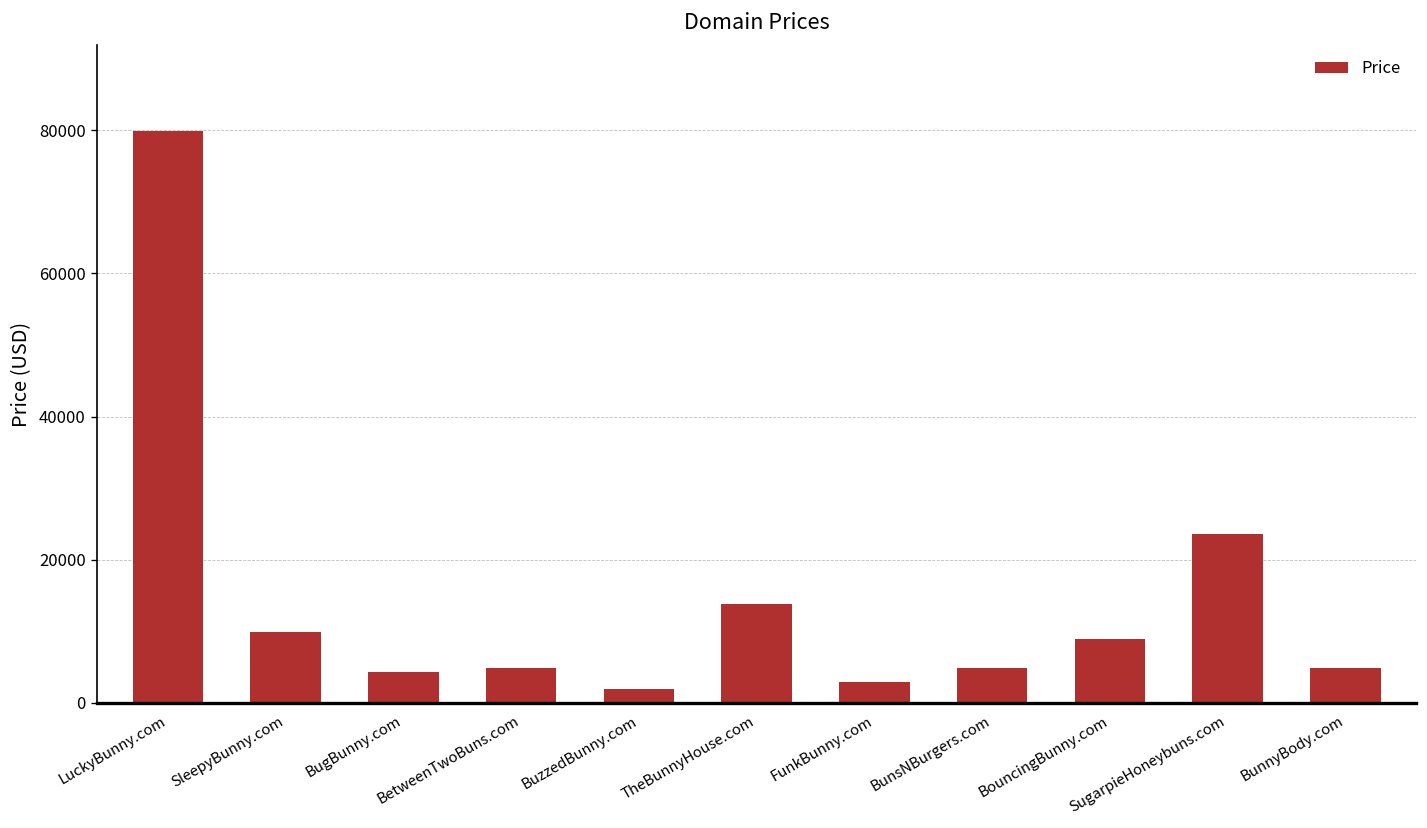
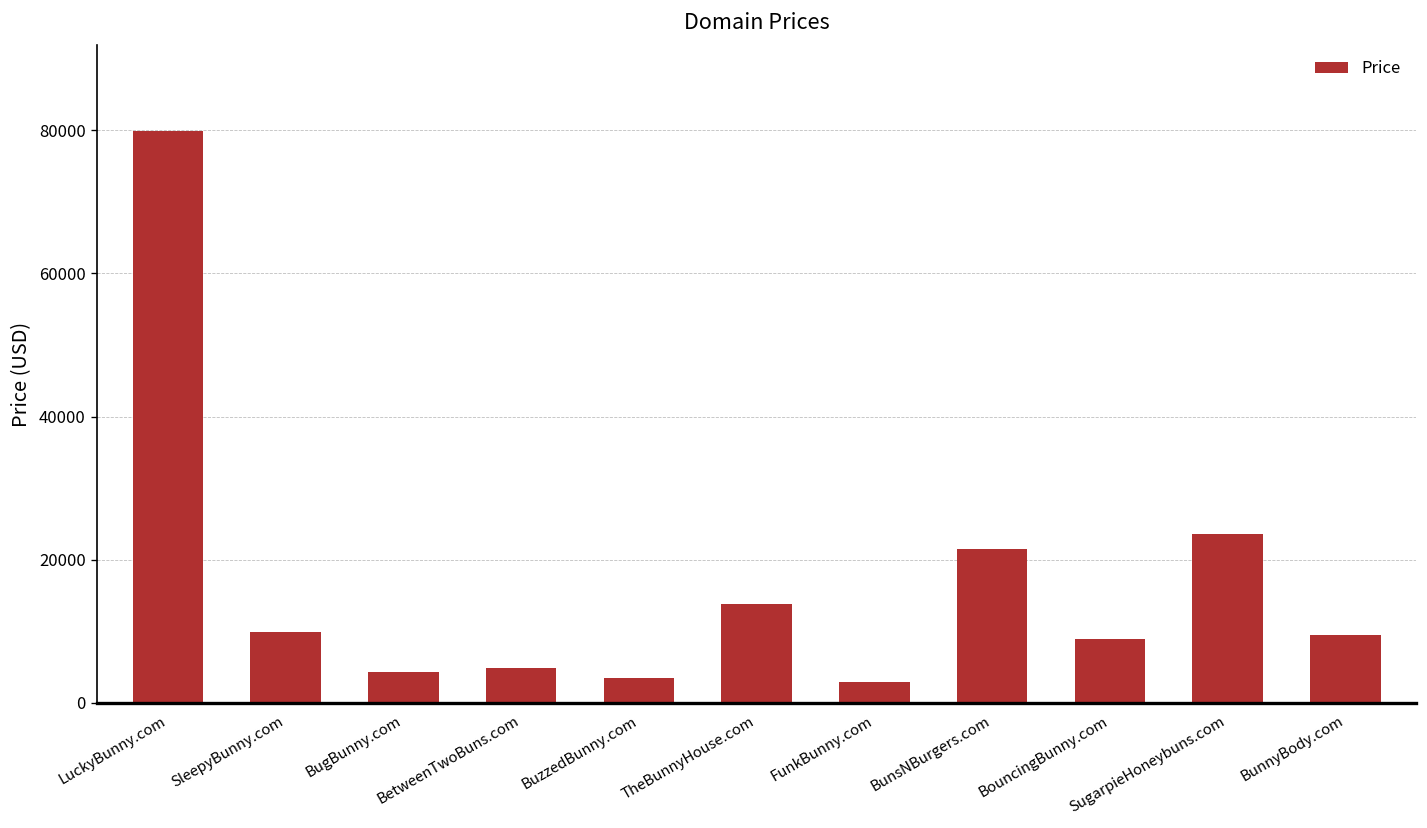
  {
    "LuckyBunny.com": 80000,
    "SleepyBunny.com": 10000,
    "BugBunny.com": 4000,
    "BetweenTwoBuns.com": 5000,
-   "BuzzedBunny.com": 2000,
+   "BuzzedBunny.com": 3000,
    "TheBunnyHouse.com": 14000,
    "FunkBunny.com": 3000,
-   "BunsNBurgers.com": 5000,
+   "BunsNBurgers.com": 21000,
    "BouncingBunny.com": 9000,
    "SugarpieHoneybuns.com": 24000,
-   "BunnyBody.com": 5000
+   "BunnyBody.com": 9000
  }
